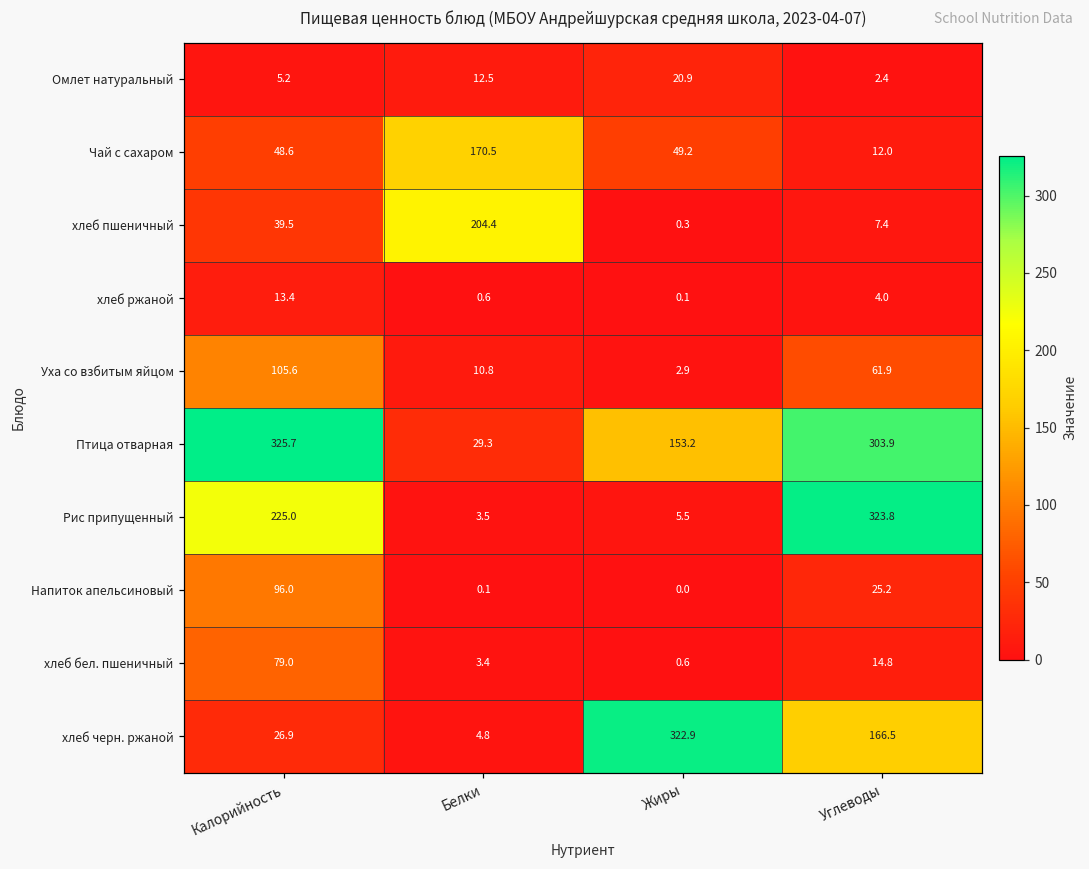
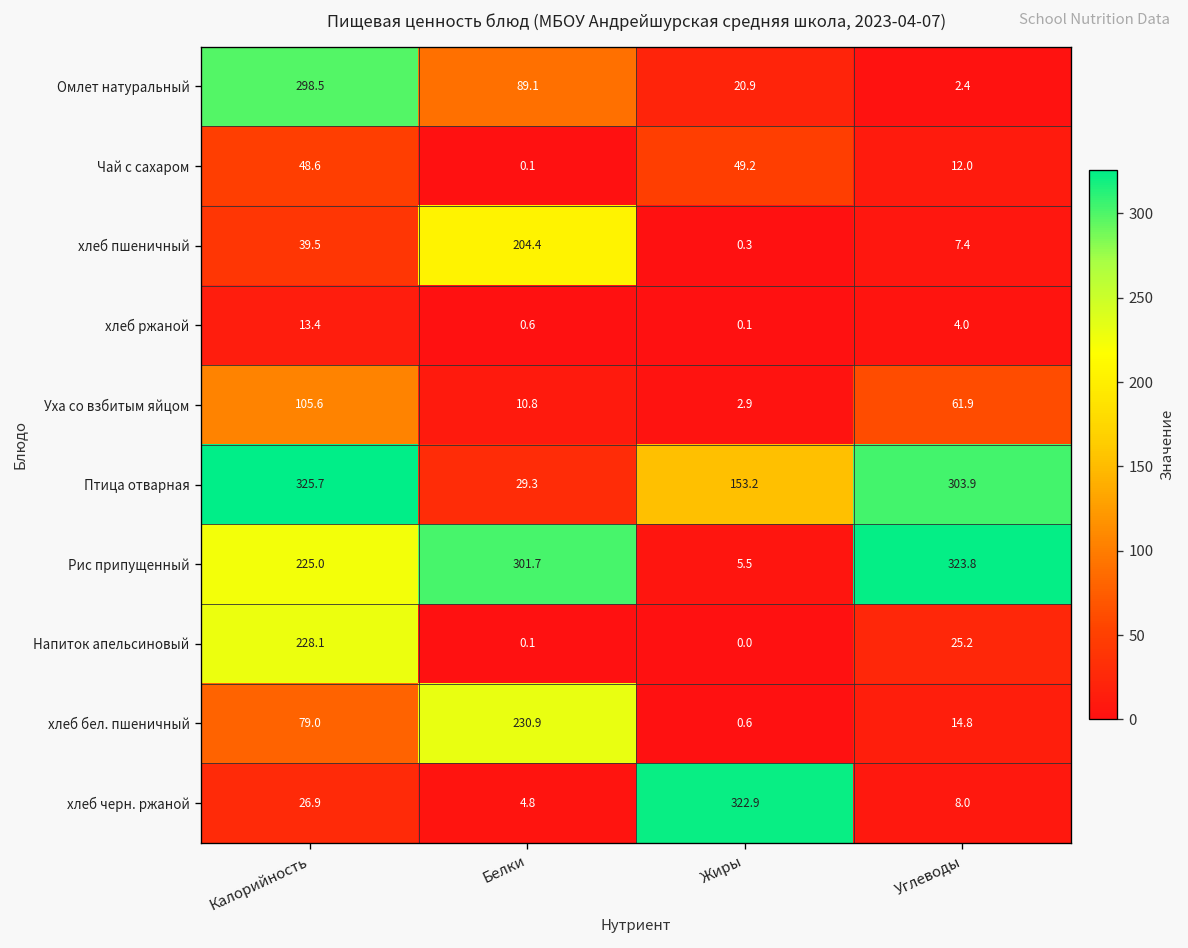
  {
    "Омлет натуральный": {
-     "Калорийность": 5.2,
-     "Белки": 12.5,
+     "Калорийность": 298.5,
+     "Белки": 89.1,
      "Жиры": 20.9,
      "Углеводы": 2.4
    },
    "Чай с сахаром": {
      "Калорийность": 48.6,
-     "Белки": 170.5,
+     "Белки": 0.1,
      "Жиры": 49.2,
      "Углеводы": 12.0
    },
    "хлеб пшеничный": {
      "Калорийность": 39.5,
      "Белки": 204.4,
      "Жиры": 0.3,
      "Углеводы": 7.4
    },
    "хлеб ржаной": {
      "Калорийность": 13.4,
      "Белки": 0.6,
      "Жиры": 0.1,
      "Углеводы": 4.0
    },
    "Уха со взбитым яйцом": {
      "Калорийность": 105.6,
      "Белки": 10.8,
      "Жиры": 2.9,
      "Углеводы": 61.9
    },
    "Птица отварная": {
      "Калорийность": 325.7,
      "Белки": 29.3,
      "Жиры": 153.2,
      "Углеводы": 303.9
    },
    "Рис припущенный": {
      "Калорийность": 225.0,
-     "Белки": 3.5,
+     "Белки": 301.7,
      "Жиры": 5.5,
      "Углеводы": 323.8
    },
    "Напиток апельсиновый": {
-     "Калорийность": 96.0,
+     "Калорийность": 228.1,
      "Белки": 0.1,
      "Жиры": 0.0,
      "Углеводы": 25.2
    },
    "хлеб бел. пшеничный": {
      "Калорийность": 79.0,
-     "Белки": 3.4,
+     "Белки": 230.9,
      "Жиры": 0.6,
      "Углеводы": 14.8
    },
    "хлеб черн. ржаной": {
      "Калорийность": 26.9,
      "Белки": 4.8,
      "Жиры": 322.9,
-     "Углеводы": 166.5
+     "Углеводы": 8.0
    }
  }
